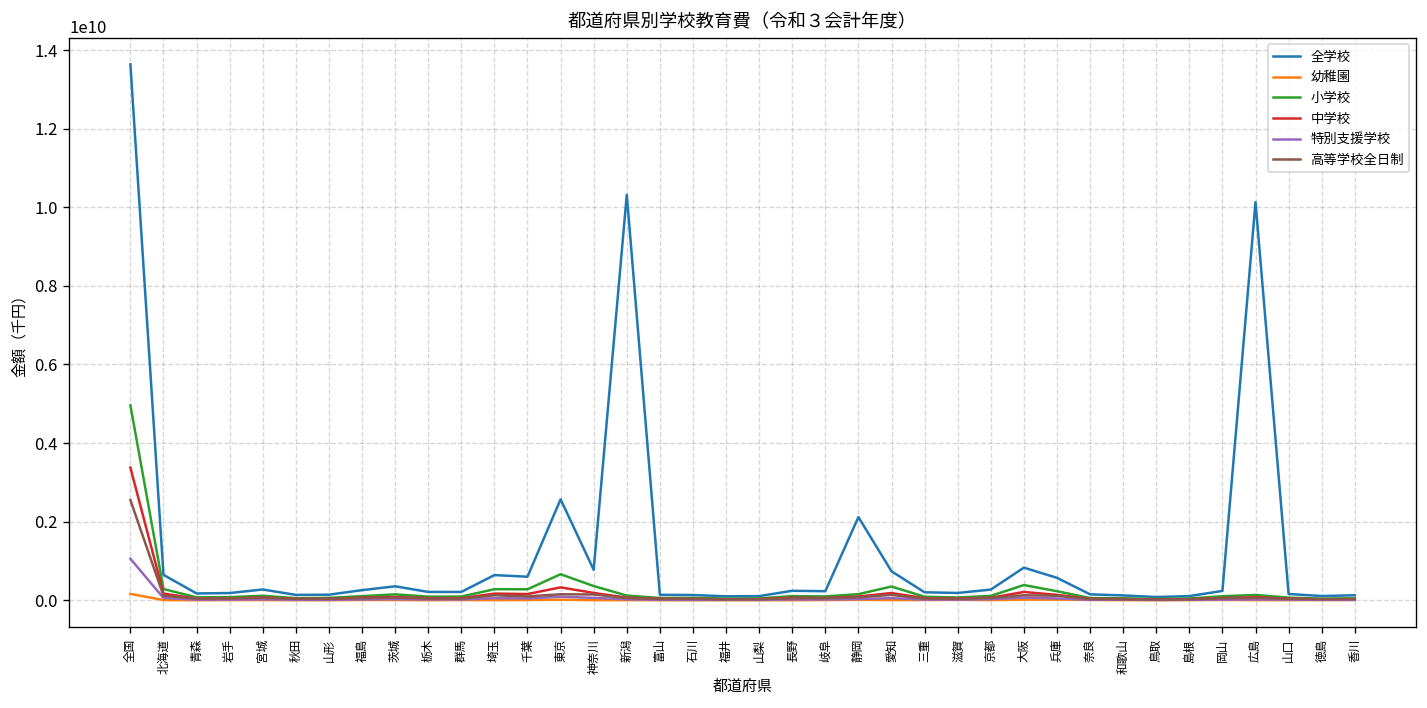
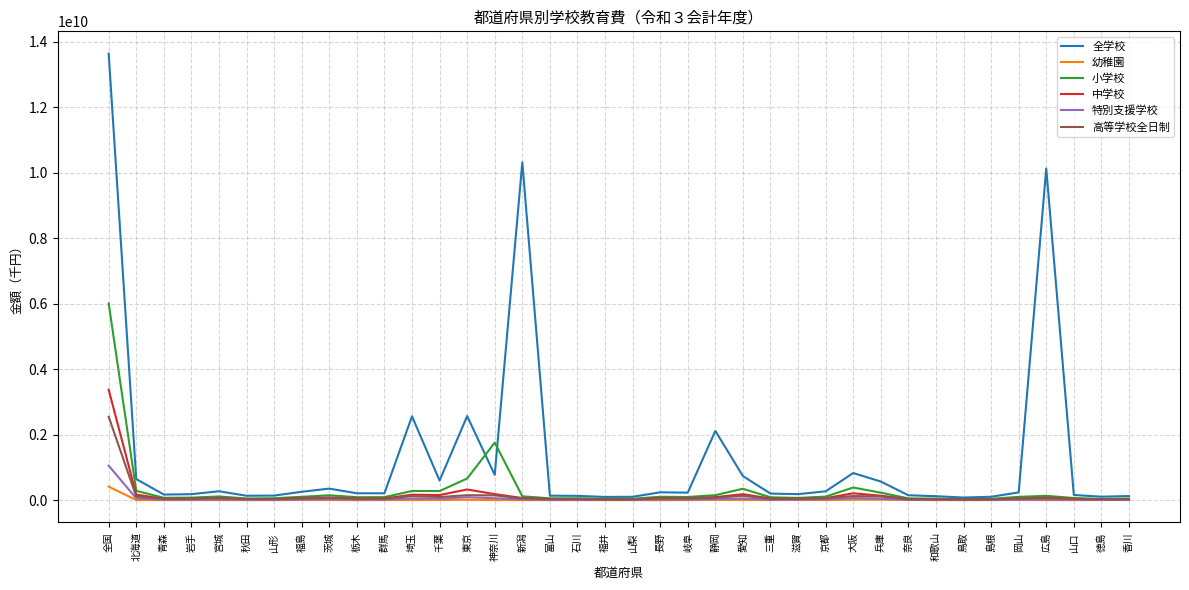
  {
    "全学校": {
      "全国": 13600000000,
      "北海道": 600000000,
      "青森": 200000000,
      "岩手": 200000000,
      "宮城": 300000000,
      "秋田": 100000000,
      "山形": 100000000,
      "福島": 300000000,
      "茨城": 400000000,
      "栃木": 200000000,
      "群馬": 200000000,
-     "埼玉": 600000000,
+     "埼玉": 2600000000,
      "千葉": 600000000,
      "東京": 2600000000,
      "神奈川": 800000000,
      "新潟": 10300000000,
      "富山": 100000000,
      "長野": 200000000,
      "岐阜": 200000000,
      "静岡": 2100000000,
      "愛知": 700000000,
      "三重": 200000000,
      "滋賀": 200000000,
      "京都": 300000000,
      "大阪": 800000000,
      "兵庫": 600000000,
      "奈良": 100000000,
      "岡山": 200000000,
      "広島": 10100000000,
      "山口": 200000000
    },
    "幼稚園": {
-     "全国": 200000000
+     "全国": 400000000
    },
    "小学校": {
-     "全国": 5000000000,
+     "全国": 6000000000,
      "北海道": 300000000,
      "埼玉": 300000000,
      "千葉": 300000000,
      "東京": 700000000,
-     "神奈川": 400000000,
+     "神奈川": 1800000000,
      "愛知": 300000000,
      "大阪": 400000000,
      "兵庫": 200000000
    },
    "中学校": {
      "全国": 3400000000,
      "東京": 300000000,
      "大阪": 200000000
    },
    "特別支援学校": {
      "全国": 1100000000
    },
    "高等学校全日制": {
      "全国": 2500000000
    }
  }
